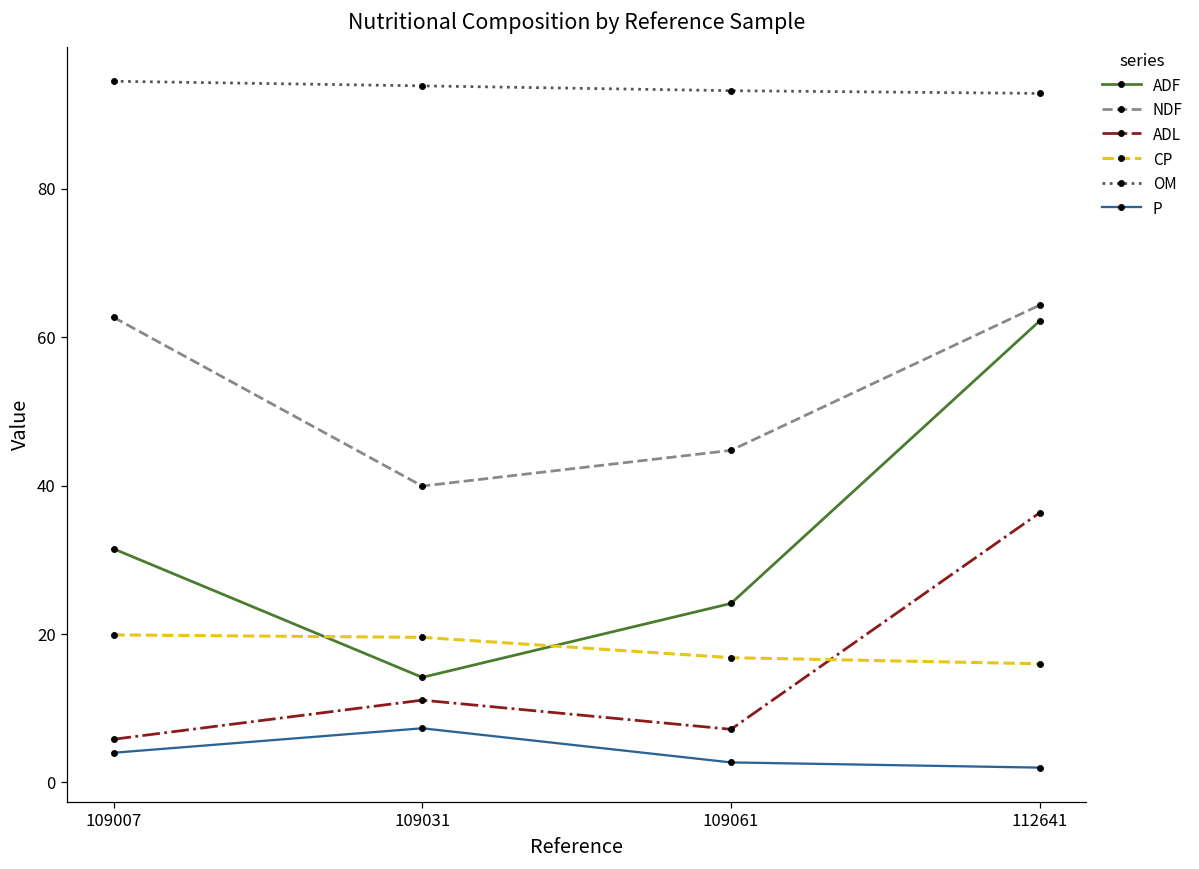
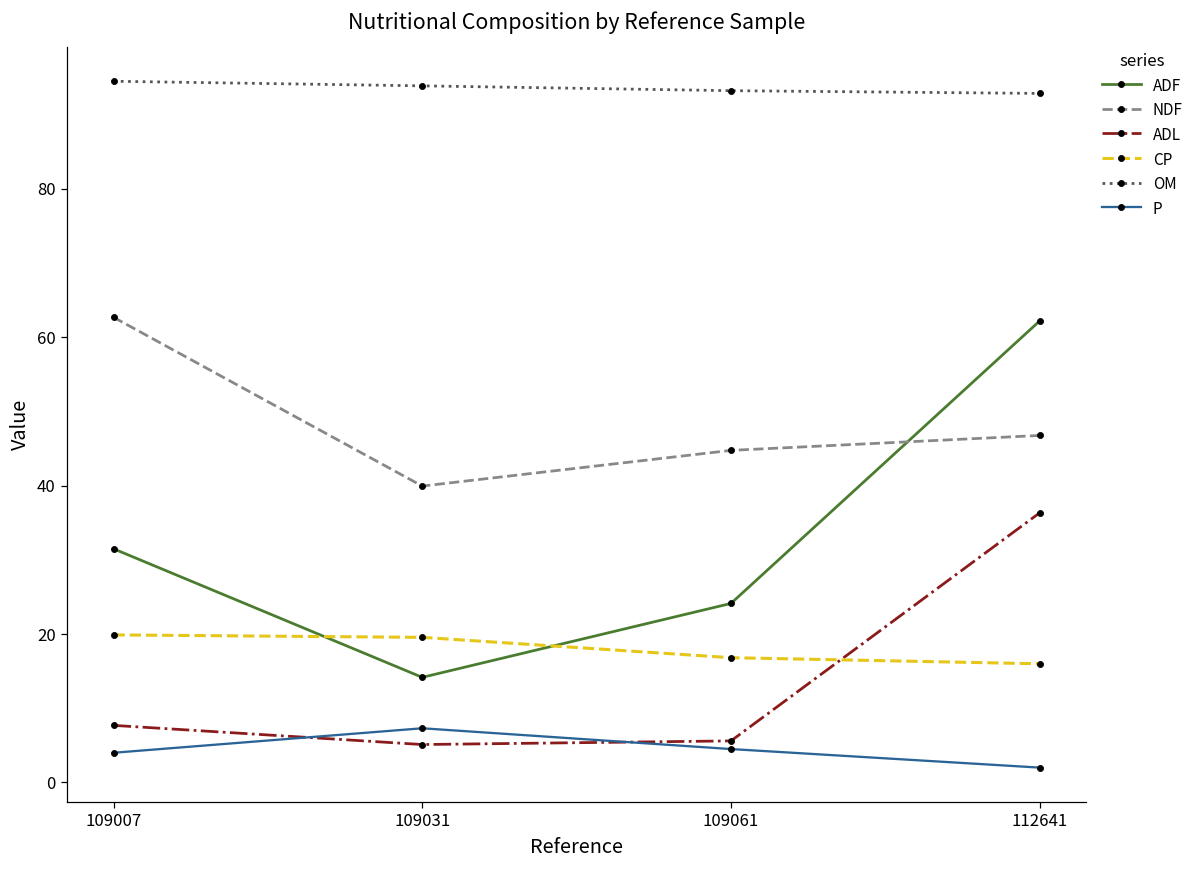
  {
    "NDF": {
      "109007": 63,
      "109031": 40,
      "109061": 45,
-     "112641": 64
+     "112641": 47
    },
    "ADL": {
-     "109007": 6,
-     "109031": 11,
-     "109061": 7,
+     "109007": 8,
+     "109031": 5,
+     "109061": 6,
      "112641": 36
    },
    "CP": {
      "109007": 20,
      "109031": 20,
      "109061": 17,
      "112641": 16
    },
    "P": {
      "109007": 4,
      "109031": 7,
-     "109061": 3,
+     "109061": 5,
      "112641": 2
    }
  }
